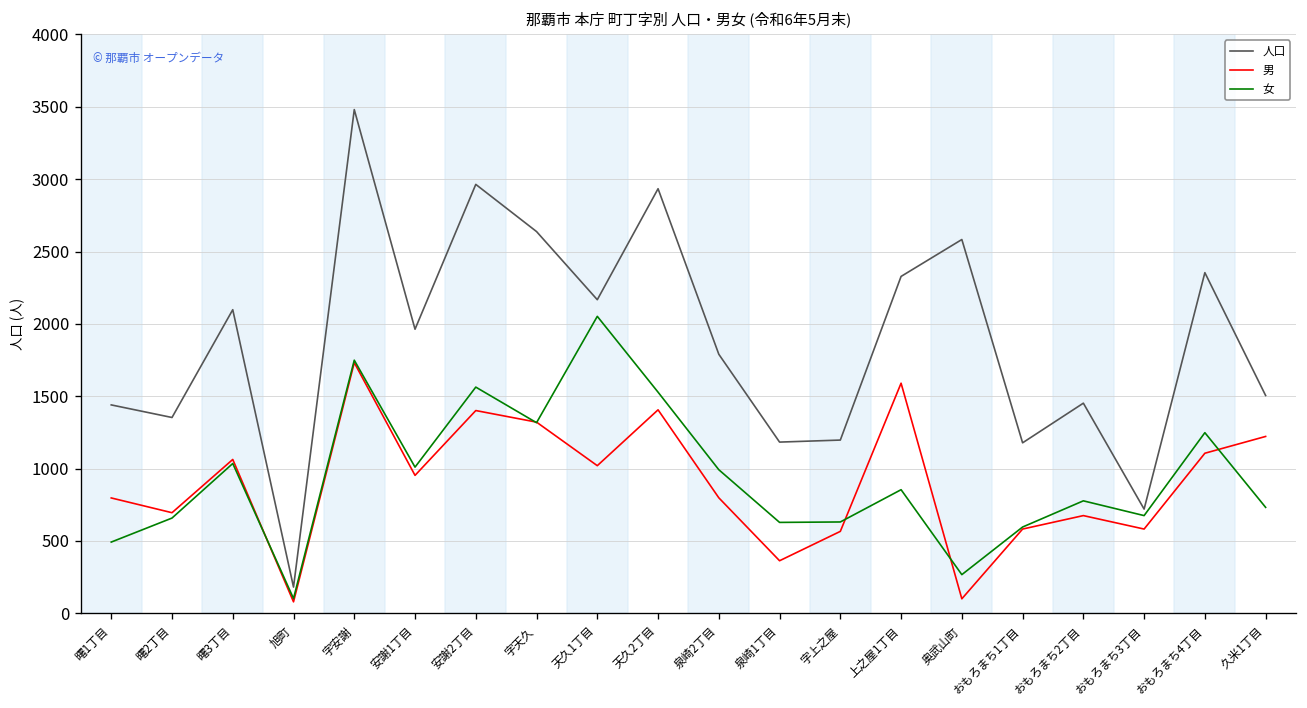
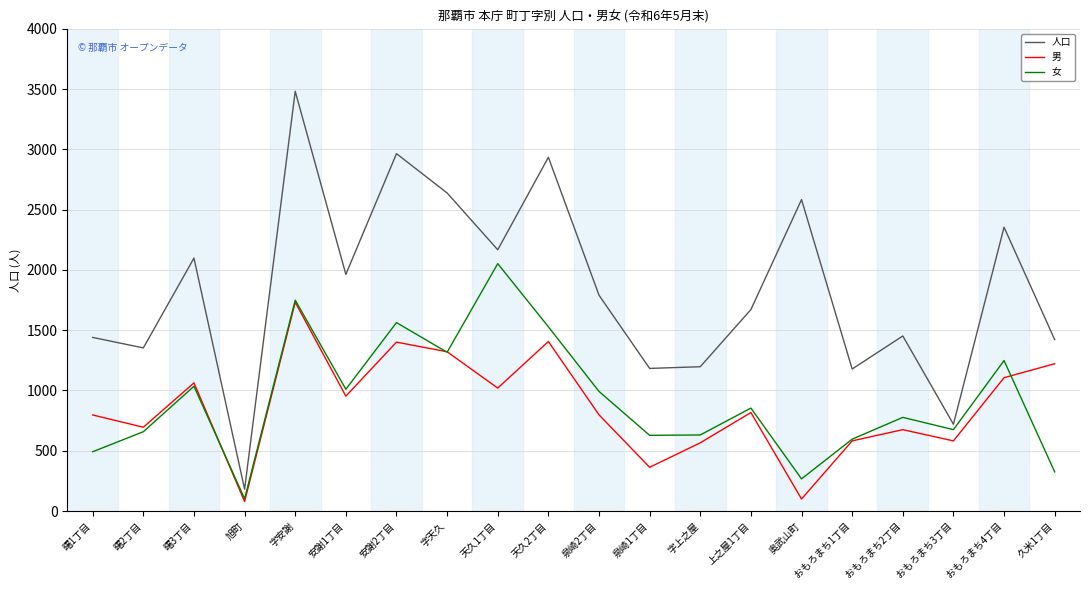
  {
    "人口": {
      "曙1丁目": 1440,
      "曙2丁目": 1350,
      "曙3丁目": 2100,
      "旭町": 180,
      "字安謝": 3480,
      "安謝1丁目": 1960,
      "安謝2丁目": 2960,
      "字天久": 2640,
      "天久1丁目": 2170,
      "天久2丁目": 2930,
      "泉崎2丁目": 1790,
      "泉崎1丁目": 1180,
      "字上之屋": 1200,
-     "上之屋1丁目": 2330,
+     "上之屋1丁目": 1670,
      "奥武山町": 2580,
      "おもろまち1丁目": 1180,
      "おもろまち2丁目": 1450,
      "おもろまち3丁目": 720,
      "おもろまち4丁目": 2350,
-     "久米1丁目": 1510
+     "久米1丁目": 1420
    },
    "男": {
      "曙1丁目": 800,
      "曙2丁目": 700,
      "曙3丁目": 1060,
      "旭町": 80,
      "安謝1丁目": 950,
      "安謝2丁目": 1400,
      "天久1丁目": 1020,
      "天久2丁目": 1410,
      "泉崎2丁目": 800,
      "泉崎1丁目": 360,
      "字上之屋": 570,
-     "上之屋1丁目": 1590,
+     "上之屋1丁目": 820,
      "奥武山町": 100,
      "おもろまち2丁目": 680,
      "おもろまち3丁目": 580,
      "おもろまち4丁目": 1110,
      "久米1丁目": 1220
    },
    "女": {
      "曙1丁目": 490,
      "曙2丁目": 660,
      "曙3丁目": 1040,
      "旭町": 100,
      "安謝1丁目": 1010,
      "安謝2丁目": 1560,
      "天久1丁目": 2050,
      "天久2丁目": 1530,
      "泉崎2丁目": 990,
      "泉崎1丁目": 630,
      "字上之屋": 630,
      "上之屋1丁目": 850,
      "奥武山町": 270,
      "おもろまち2丁目": 780,
      "おもろまち3丁目": 680,
      "おもろまち4丁目": 1250,
-     "久米1丁目": 730
+     "久米1丁目": 330
    }
  }
